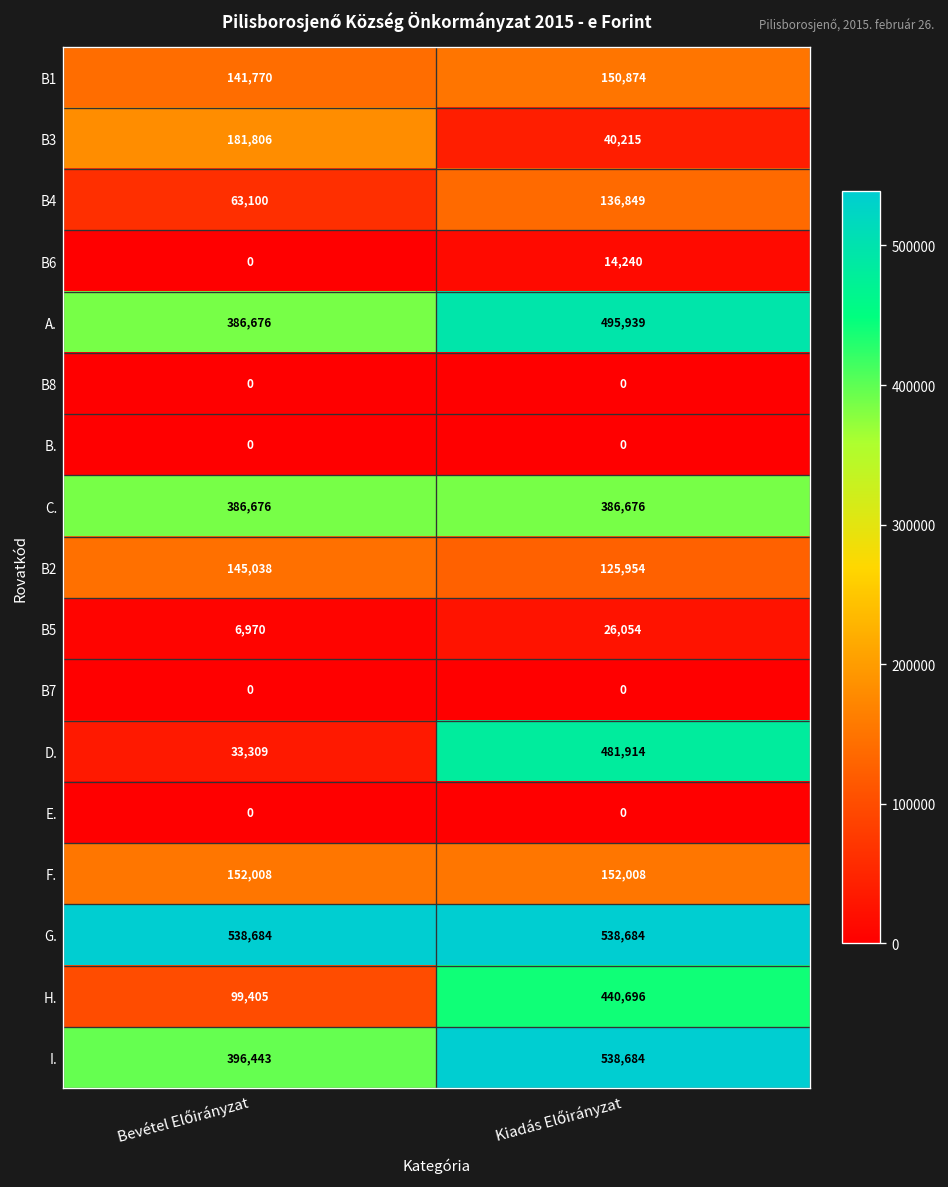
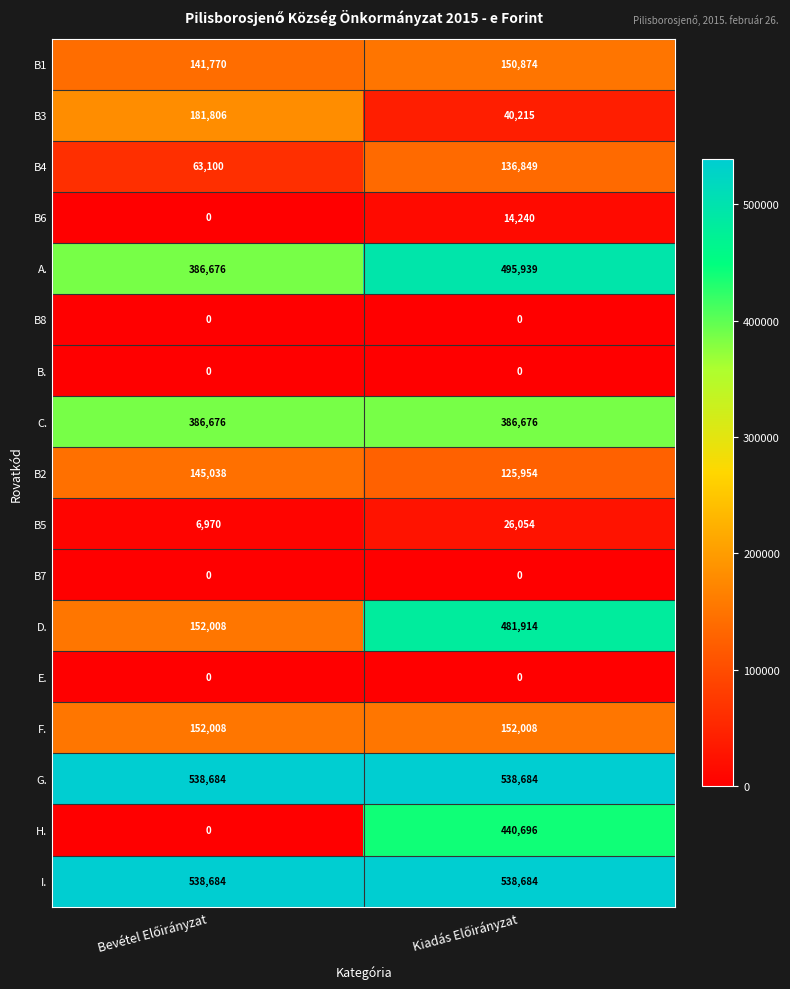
  {
    "B1": {
      "Bevétel Előirányzat": "141,770",
      "Kiadás Előirányzat": "150,874"
    },
    "B3": {
      "Bevétel Előirányzat": "181,806",
      "Kiadás Előirányzat": "40,215"
    },
    "B4": {
      "Bevétel Előirányzat": "63,100",
      "Kiadás Előirányzat": "136,849"
    },
    "B6": {
      "Bevétel Előirányzat": "0",
      "Kiadás Előirányzat": "14,240"
    },
    "A.": {
      "Bevétel Előirányzat": "386,676",
      "Kiadás Előirányzat": "495,939"
    },
    "B8": {
      "Bevétel Előirányzat": "0",
      "Kiadás Előirányzat": "0"
    },
    "B.": {
      "Bevétel Előirányzat": "0",
      "Kiadás Előirányzat": "0"
    },
    "C.": {
      "Bevétel Előirányzat": "386,676",
      "Kiadás Előirányzat": "386,676"
    },
    "B2": {
      "Bevétel Előirányzat": "145,038",
      "Kiadás Előirányzat": "125,954"
    },
    "B5": {
      "Bevétel Előirányzat": "6,970",
      "Kiadás Előirányzat": "26,054"
    },
    "B7": {
      "Bevétel Előirányzat": "0",
      "Kiadás Előirányzat": "0"
    },
    "D.": {
-     "Bevétel Előirányzat": "33,309",
+     "Bevétel Előirányzat": "152,008",
      "Kiadás Előirányzat": "481,914"
    },
    "E.": {
      "Bevétel Előirányzat": "0",
      "Kiadás Előirányzat": "0"
    },
    "F.": {
      "Bevétel Előirányzat": "152,008",
      "Kiadás Előirányzat": "152,008"
    },
    "G.": {
      "Bevétel Előirányzat": "538,684",
      "Kiadás Előirányzat": "538,684"
    },
    "H.": {
-     "Bevétel Előirányzat": "99,405",
+     "Bevétel Előirányzat": "0",
      "Kiadás Előirányzat": "440,696"
    },
    "I.": {
-     "Bevétel Előirányzat": "396,443",
+     "Bevétel Előirányzat": "538,684",
      "Kiadás Előirányzat": "538,684"
    }
  }
